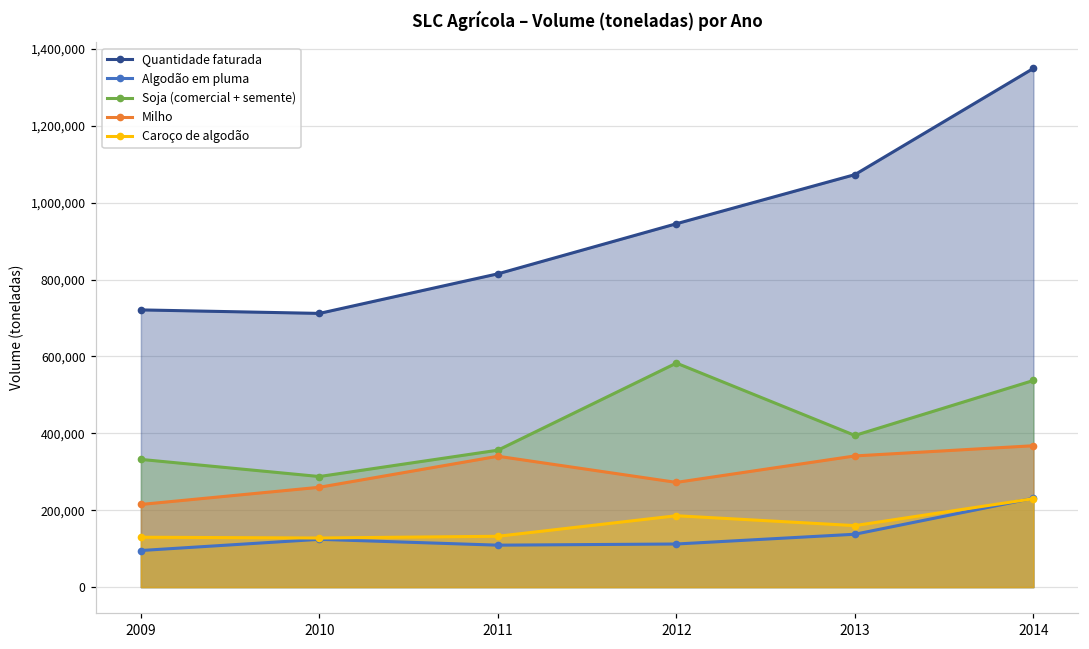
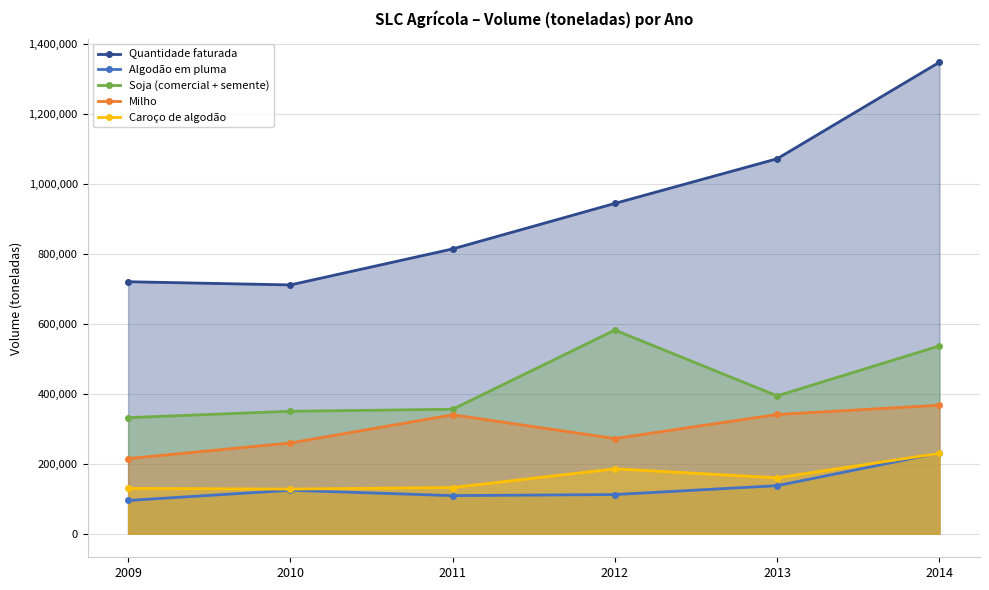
  {
    "Quantidade faturada": {
      "2009": "720,000",
      "2010": "710,000",
      "2011": "810,000",
      "2012": "950,000",
      "2013": "1,070,000",
      "2014": "1,350,000"
    },
    "Algodão em pluma": {
      "2009": "100,000",
      "2011": "110,000",
      "2012": "110,000",
      "2013": "140,000"
    },
    "Soja (comercial + semente)": {
      "2009": "330,000",
-     "2010": "290,000",
+     "2010": "350,000",
      "2011": "360,000",
      "2012": "580,000",
      "2013": "390,000",
      "2014": "540,000"
    },
    "Milho": {
      "2009": "210,000",
      "2010": "260,000",
      "2011": "340,000",
      "2012": "270,000",
      "2013": "340,000",
      "2014": "370,000"
    },
    "Caroço de algodão": {
      "2009": "130,000",
      "2011": "130,000",
      "2012": "190,000",
      "2013": "160,000"
    }
  }
